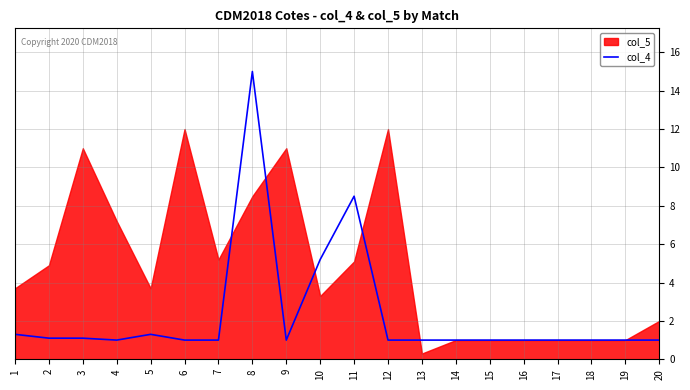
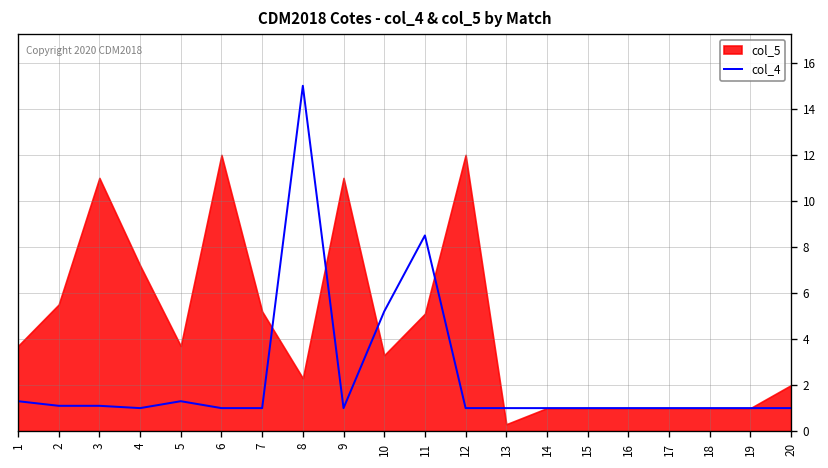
  {
    "col_4": {
      "1": 1.3,
      "2": 1.1,
      "3": 1.1,
      "4": 1.0,
      "5": 1.3,
      "6": 1.0,
      "7": 1.0,
      "8": 15.0,
      "9": 1.0,
      "10": 5.2,
      "11": 8.5,
      "12": 1.0,
      "13": 1.0,
      "20": 1.0
    },
    "col_5": {
      "1": 3.7,
-     "2": 4.9,
+     "2": 5.5,
      "3": 11.0,
      "4": 7.2,
      "5": 3.7,
      "6": 12.0,
      "7": 5.2,
-     "8": 8.5,
+     "8": 2.3,
      "9": 11.0,
      "10": 3.3,
      "11": 5.1,
      "12": 12.0,
      "13": 0.3,
      "20": 2.0
    }
  }
